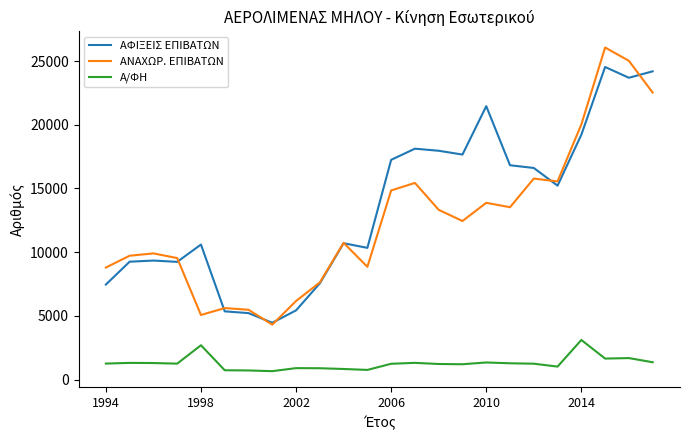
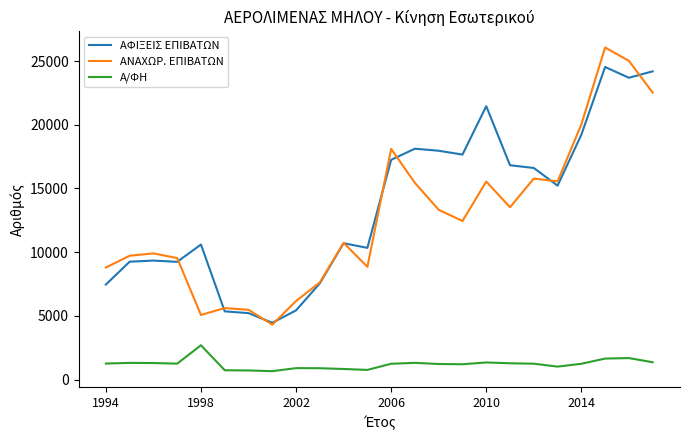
  {
    "ΑΦΙΞΕΙΣ ΕΠΙΒΑΤΩΝ": {
      "1994": 7500,
      "1998": 10600,
      "2002": 5400,
      "2006": 17200,
      "2010": 21500,
      "2014": 19200
    },
    "ΑΝΑΧΩΡ. ΕΠΙΒΑΤΩΝ": {
      "1994": 8800,
      "1998": 5100,
      "2002": 6200,
-     "2006": 14800,
-     "2010": 13900,
+     "2006": 18100,
+     "2010": 15500,
      "2014": 20000
    },
    "Α/ΦΗ": {
      "1994": 1300,
      "1998": 2700,
      "2002": 900,
      "2006": 1200,
      "2010": 1400,
-     "2014": 3100
+     "2014": 1200
    }
  }
